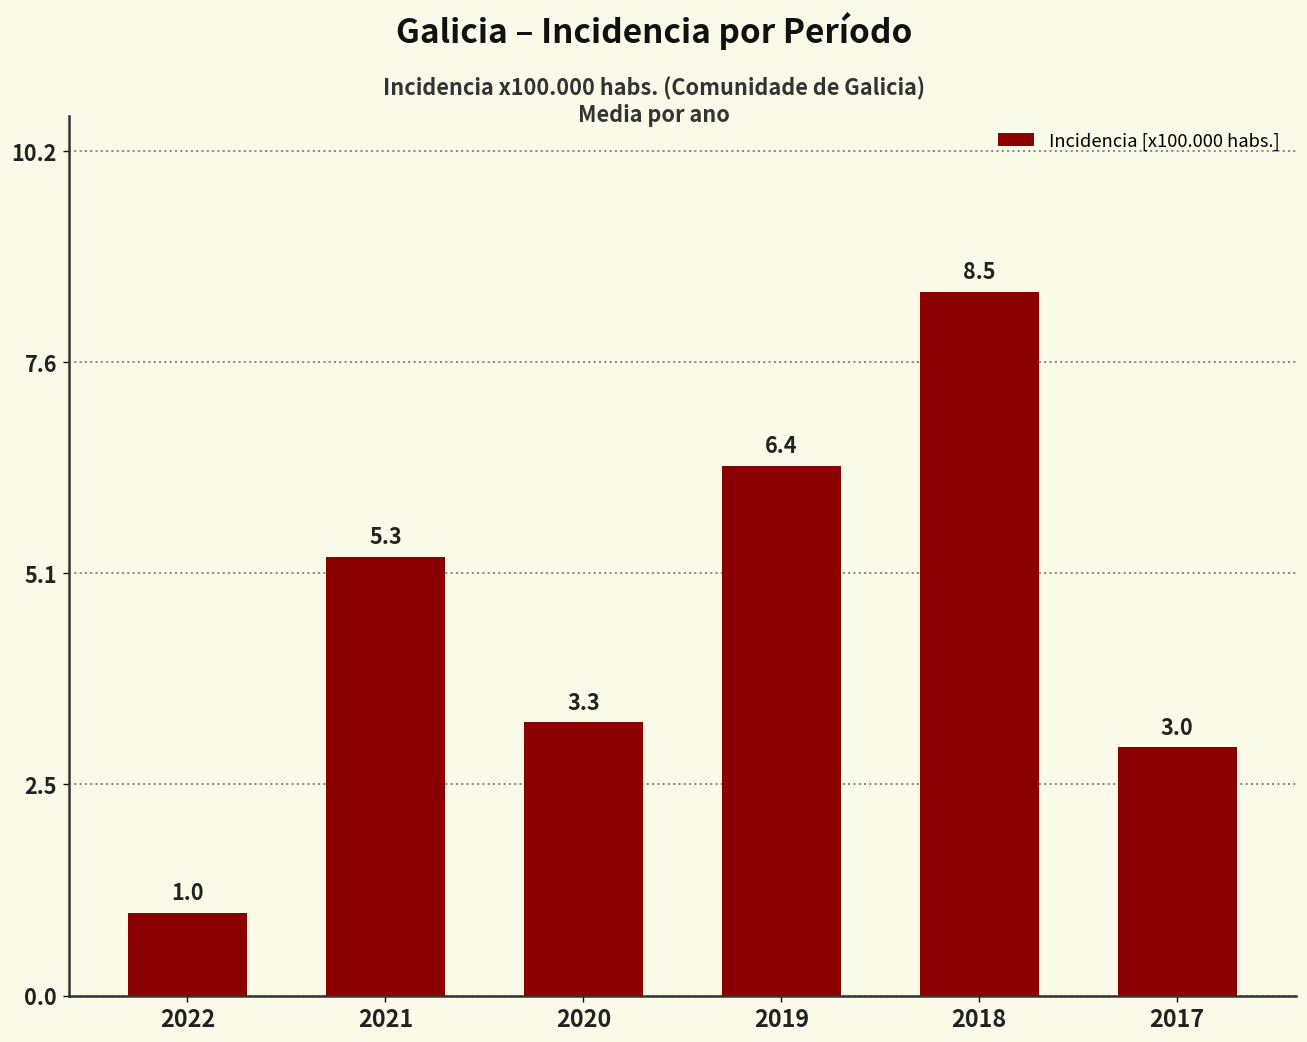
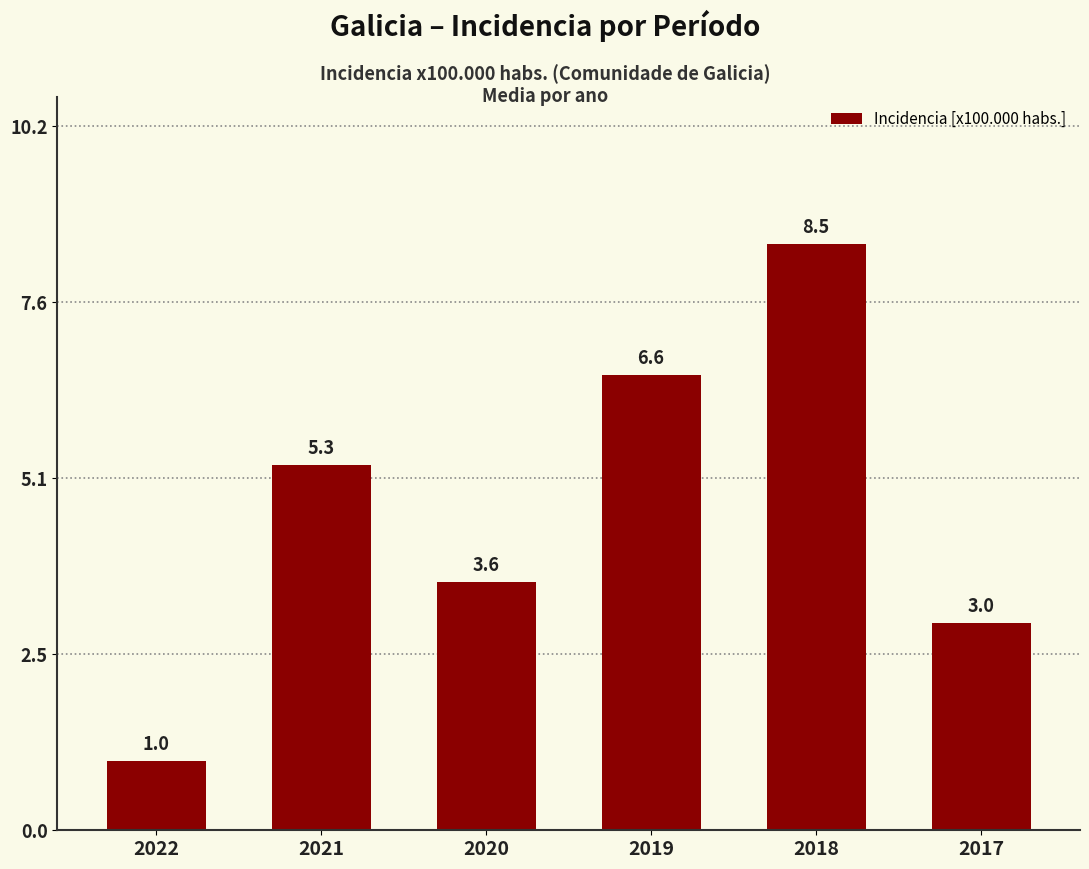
  {
    "2022": 1.0,
    "2021": 5.3,
-   "2020": 3.3,
-   "2019": 6.4,
+   "2020": 3.6,
+   "2019": 6.6,
    "2018": 8.5,
    "2017": 3.0
  }
